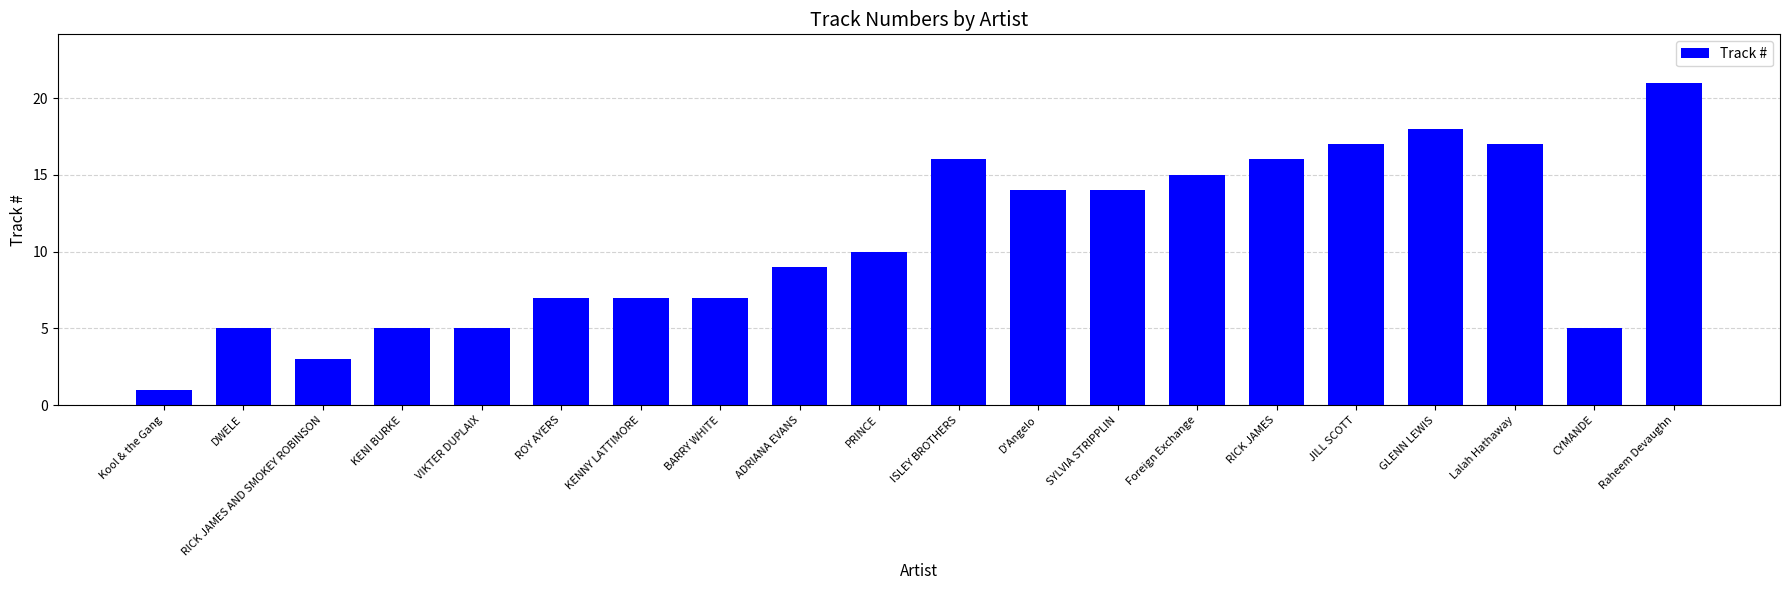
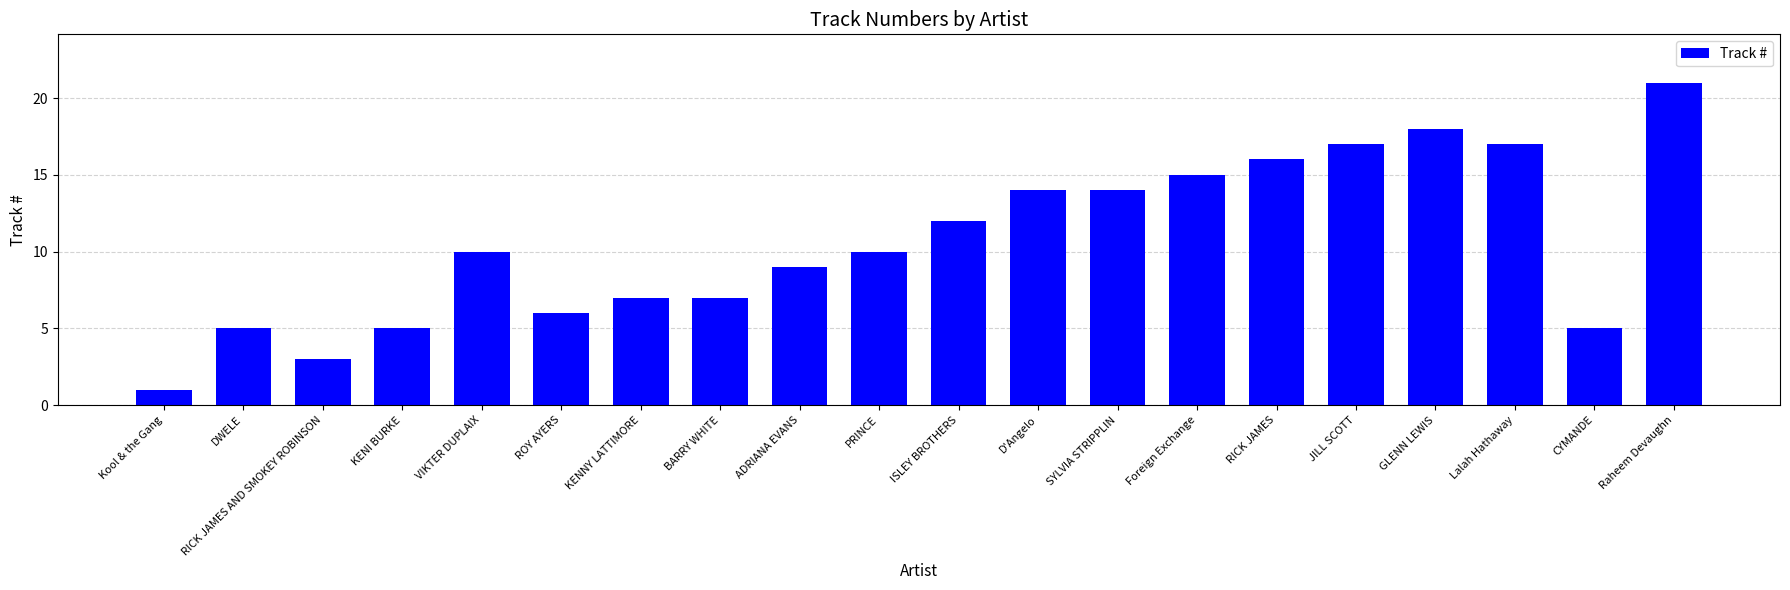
  {
    "Kool & the Gang": 1,
    "DWELE": 5,
    "RICK JAMES AND SMOKEY ROBINSON": 3,
    "KENI BURKE": 5,
-   "VIKTER DUPLAIX": 5,
-   "ROY AYERS": 7,
+   "VIKTER DUPLAIX": 10,
+   "ROY AYERS": 6,
    "KENNY LATTIMORE": 7,
    "BARRY WHITE": 7,
    "ADRIANA EVANS": 9,
    "PRINCE": 10,
-   "ISLEY BROTHERS": 16,
+   "ISLEY BROTHERS": 12,
    "D'Angelo": 14,
    "SYLVIA STRIPPLIN": 14,
    "Foreign Exchange": 15,
    "RICK JAMES": 16,
    "JILL SCOTT": 17,
    "GLENN LEWIS": 18,
    "Lalah Hathaway": 17,
    "CYMANDE": 5,
    "Raheem Devaughn": 21
  }
